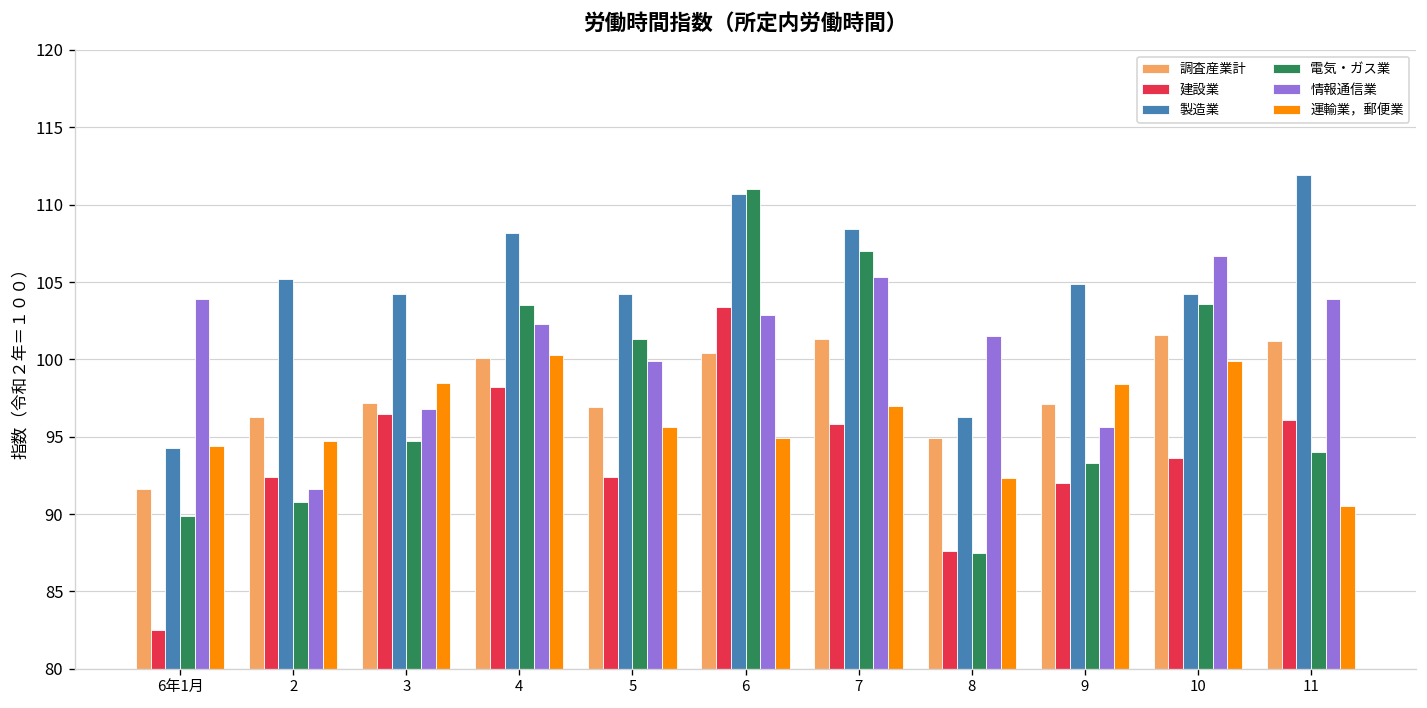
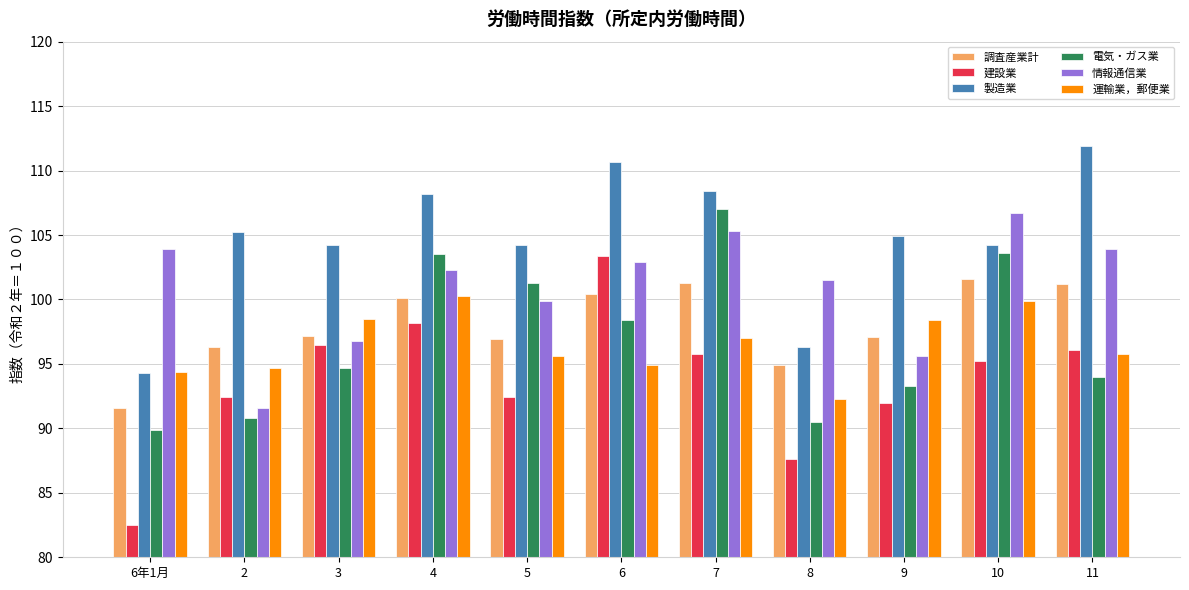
  {
    "調査産業計": {
      "6年1月": 91.6,
      "2": 96.3,
      "3": 97.2,
      "4": 100.1,
      "5": 96.9,
      "6": 100.4,
      "7": 101.3,
      "8": 94.9,
      "9": 97.1,
      "10": 101.6,
      "11": 101.2
    },
    "建設業": {
      "6年1月": 82.5,
      "2": 92.4,
      "3": 96.5,
      "4": 98.2,
      "5": 92.4,
      "6": 103.4,
      "7": 95.8,
      "8": 87.6,
      "9": 92.0,
-     "10": 93.6,
+     "10": 95.2,
      "11": 96.1
    },
    "製造業": {
      "6年1月": 94.3,
      "2": 105.2,
      "3": 104.2,
      "4": 108.2,
      "5": 104.2,
      "6": 110.7,
      "7": 108.4,
      "8": 96.3,
      "9": 104.9,
      "10": 104.2,
      "11": 111.9
    },
    "電気・ガス業": {
      "6年1月": 89.9,
      "2": 90.8,
      "3": 94.7,
      "4": 103.5,
      "5": 101.3,
-     "6": 111.0,
+     "6": 98.4,
      "7": 107.0,
-     "8": 87.5,
+     "8": 90.5,
      "9": 93.3,
      "10": 103.6,
      "11": 94.0
    },
    "情報通信業": {
      "6年1月": 103.9,
      "2": 91.6,
      "3": 96.8,
      "4": 102.3,
      "5": 99.9,
      "6": 102.9,
      "7": 105.3,
      "8": 101.5,
      "9": 95.6,
      "10": 106.7,
      "11": 103.9
    },
    "運輸業，郵便業": {
      "6年1月": 94.4,
      "2": 94.7,
      "3": 98.5,
      "4": 100.3,
      "5": 95.6,
      "6": 94.9,
      "7": 97.0,
      "8": 92.3,
      "9": 98.4,
      "10": 99.9,
-     "11": 90.5
+     "11": 95.8
    }
  }
